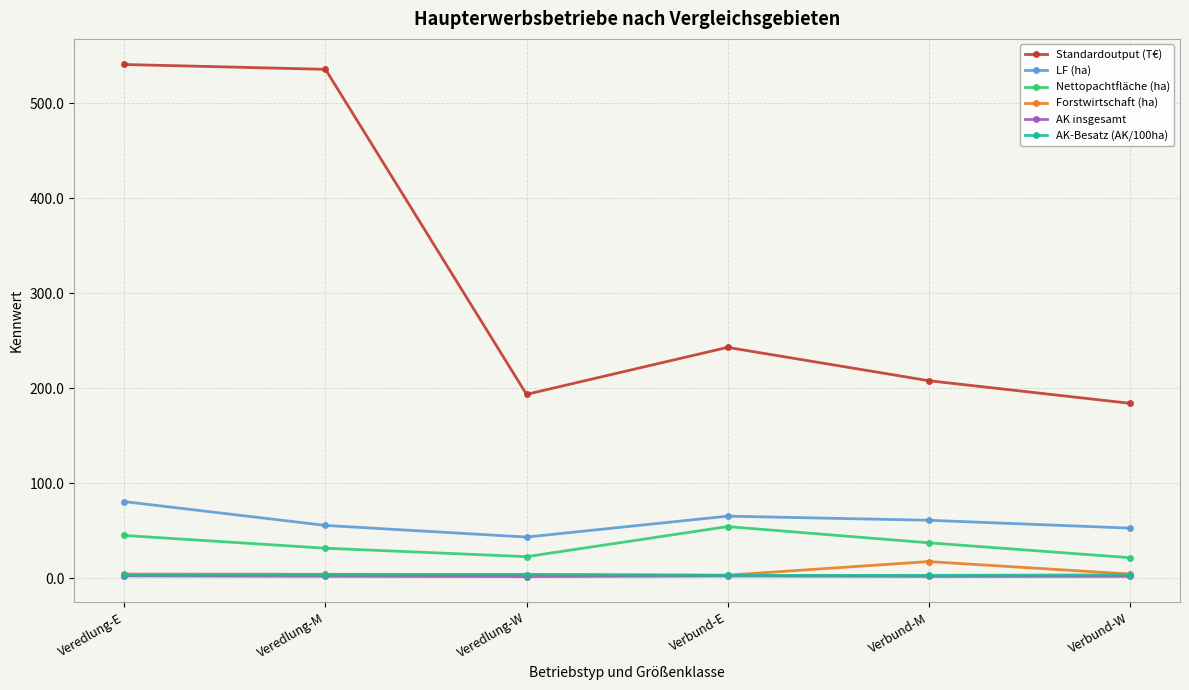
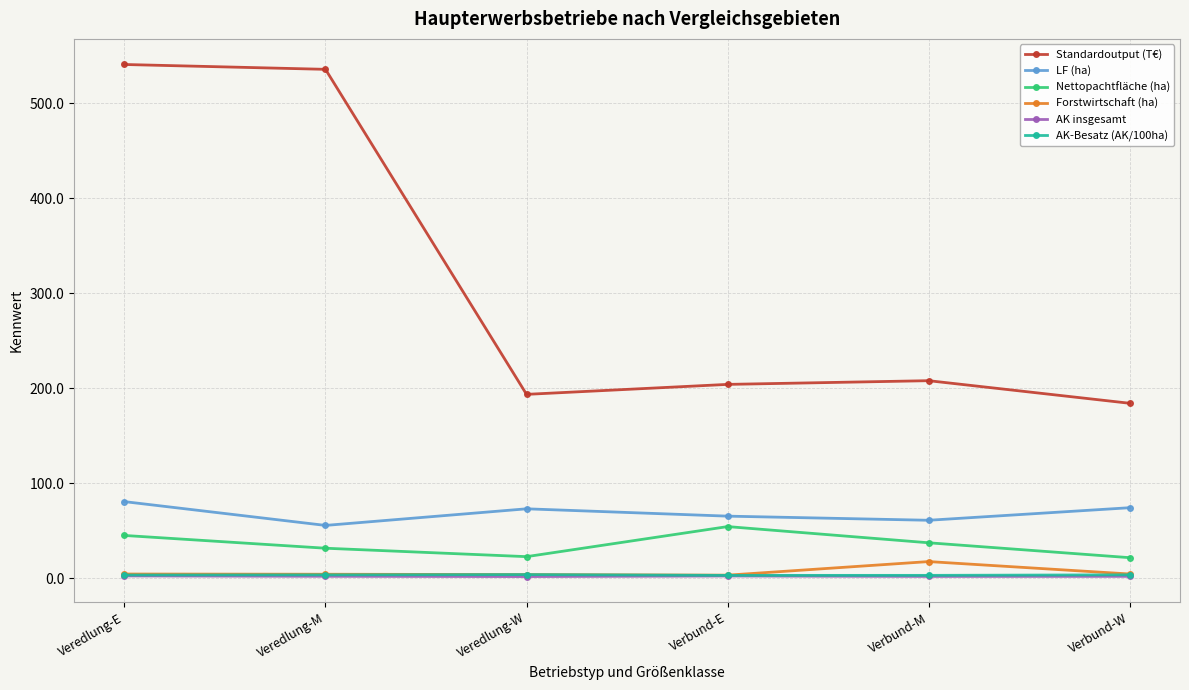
  {
    "Standardoutput (T€)": {
      "Veredlung-E": 540,
      "Veredlung-M": 540,
      "Veredlung-W": 190,
-     "Verbund-E": 240,
+     "Verbund-E": 200,
      "Verbund-M": 210,
      "Verbund-W": 180
    },
    "LF (ha)": {
      "Veredlung-E": 80,
      "Veredlung-M": 60,
-     "Veredlung-W": 40,
+     "Veredlung-W": 70,
      "Verbund-E": 70,
      "Verbund-M": 60,
-     "Verbund-W": 50
+     "Verbund-W": 70
    },
    "Forstwirtschaft (ha)": {
      "Verbund-M": 20
    }
  }
